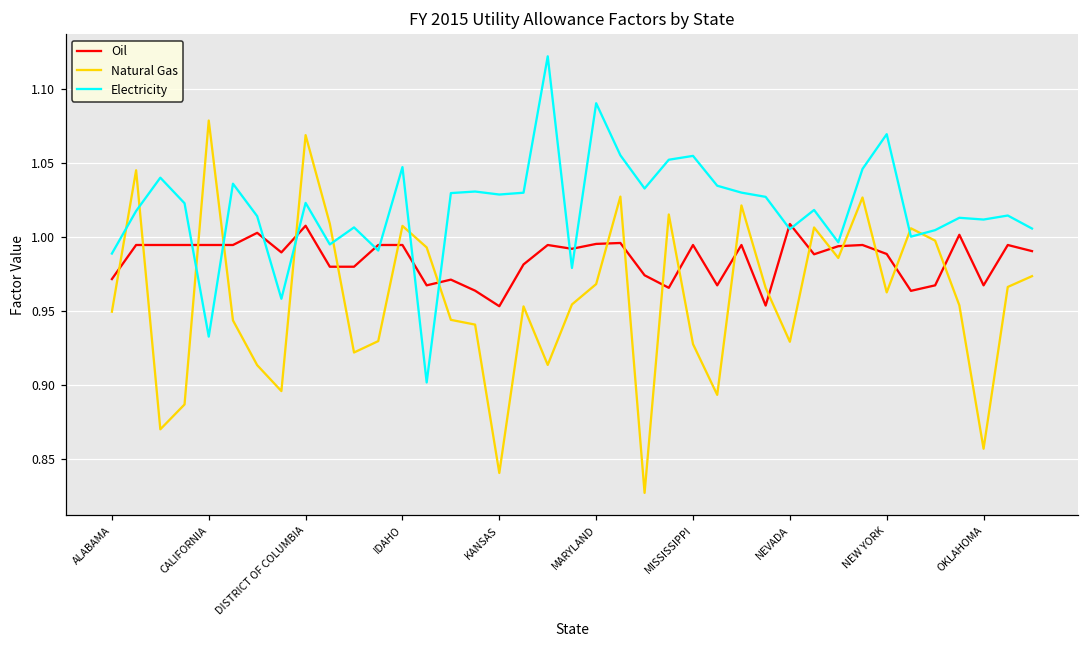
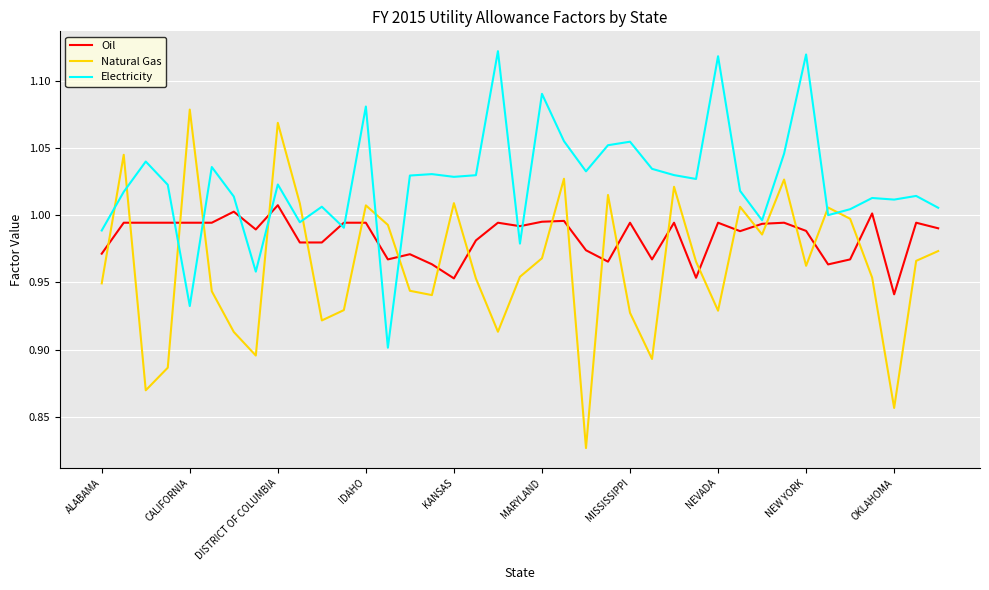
  {
    "Oil": {
      "ALABAMA": 0.971,
      "CALIFORNIA": 0.994,
      "DISTRICT OF COLUMBIA": 1.007,
      "IDAHO": 0.994,
      "KANSAS": 0.953,
      "MARYLAND": 0.995,
      "MISSISSIPPI": 0.994,
-     "NEVADA": 1.009,
+     "NEVADA": 0.994,
      "NEW YORK": 0.988,
-     "OKLAHOMA": 0.967
+     "OKLAHOMA": 0.941
    },
    "Natural Gas": {
      "ALABAMA": 0.949,
      "CALIFORNIA": 1.078,
      "DISTRICT OF COLUMBIA": 1.069,
      "IDAHO": 1.007,
-     "KANSAS": 0.840,
+     "KANSAS": 1.009,
      "MARYLAND": 0.968,
      "MISSISSIPPI": 0.927,
      "NEVADA": 0.929,
      "NEW YORK": 0.962,
      "OKLAHOMA": 0.857
    },
    "Electricity": {
      "ALABAMA": 0.989,
      "CALIFORNIA": 0.932,
      "DISTRICT OF COLUMBIA": 1.023,
-     "IDAHO": 1.047,
+     "IDAHO": 1.081,
      "KANSAS": 1.028,
      "MARYLAND": 1.090,
      "MISSISSIPPI": 1.055,
-     "NEVADA": 1.005,
-     "NEW YORK": 1.069,
+     "NEVADA": 1.118,
+     "NEW YORK": 1.119,
      "OKLAHOMA": 1.012
    }
  }
